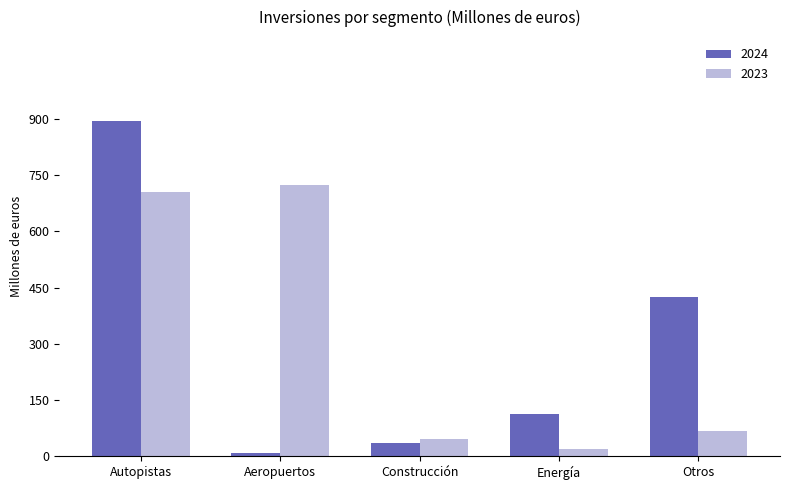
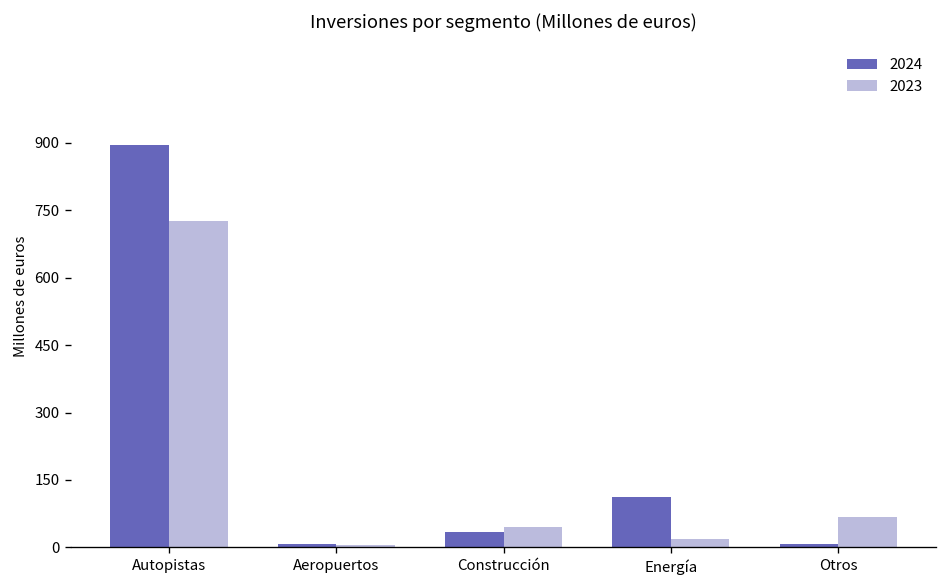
  {
    "2024": {
      "Autopistas": 900,
      "Aeropuertos": 10,
      "Construcción": 30,
      "Energía": 110,
-     "Otros": 430
+     "Otros": 10
    },
    "2023": {
-     "Autopistas": 700,
-     "Aeropuertos": 720,
+     "Autopistas": 730,
+     "Aeropuertos": 10,
      "Construcción": 50,
      "Energía": 20,
      "Otros": 70
    }
  }
